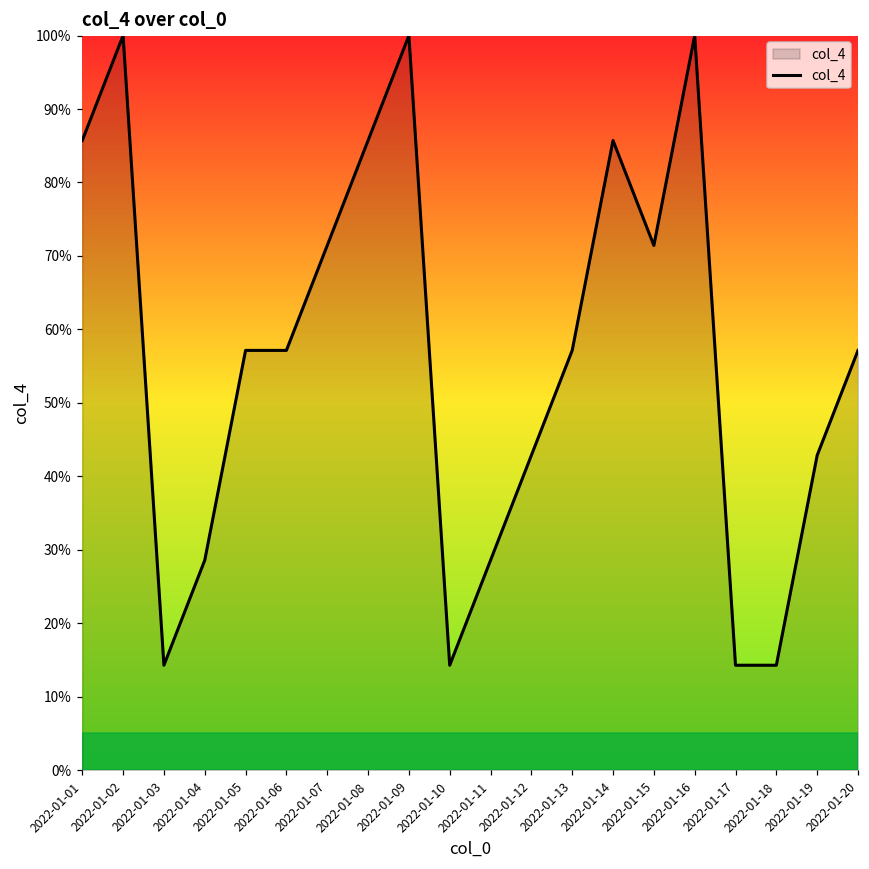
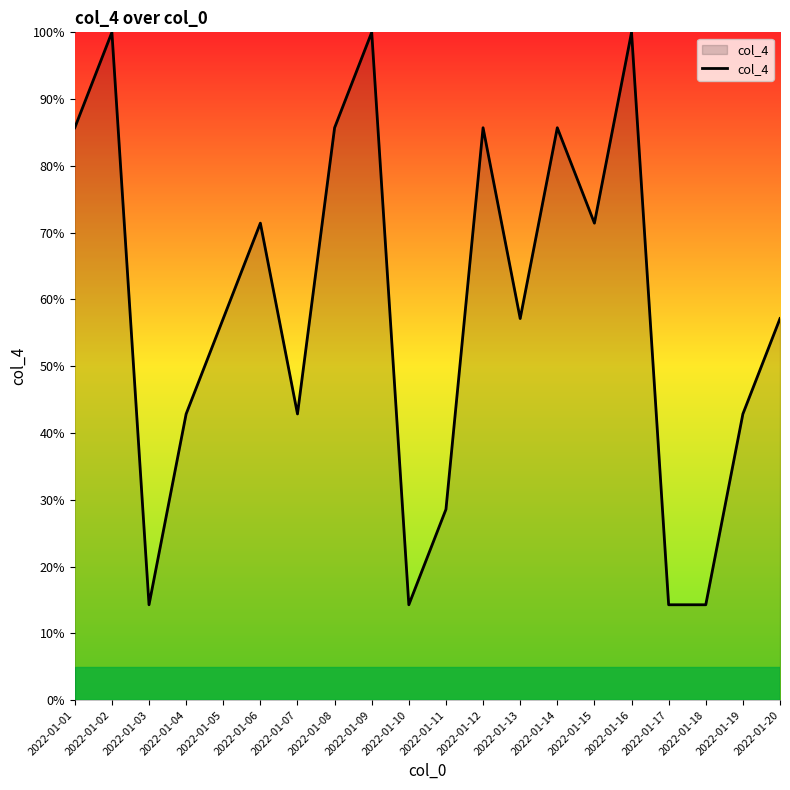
  {
    "2022-01-01": "86%",
    "2022-01-02": "100%",
    "2022-01-03": "14%",
-   "2022-01-04": "29%",
+   "2022-01-04": "43%",
    "2022-01-05": "57%",
-   "2022-01-06": "57%",
-   "2022-01-07": "71%",
+   "2022-01-06": "71%",
+   "2022-01-07": "43%",
    "2022-01-08": "86%",
    "2022-01-09": "100%",
    "2022-01-10": "14%",
    "2022-01-11": "29%",
-   "2022-01-12": "43%",
+   "2022-01-12": "86%",
    "2022-01-13": "57%",
    "2022-01-14": "86%",
    "2022-01-15": "71%",
    "2022-01-16": "100%",
    "2022-01-17": "14%",
    "2022-01-18": "14%",
    "2022-01-19": "43%",
    "2022-01-20": "57%"
  }
